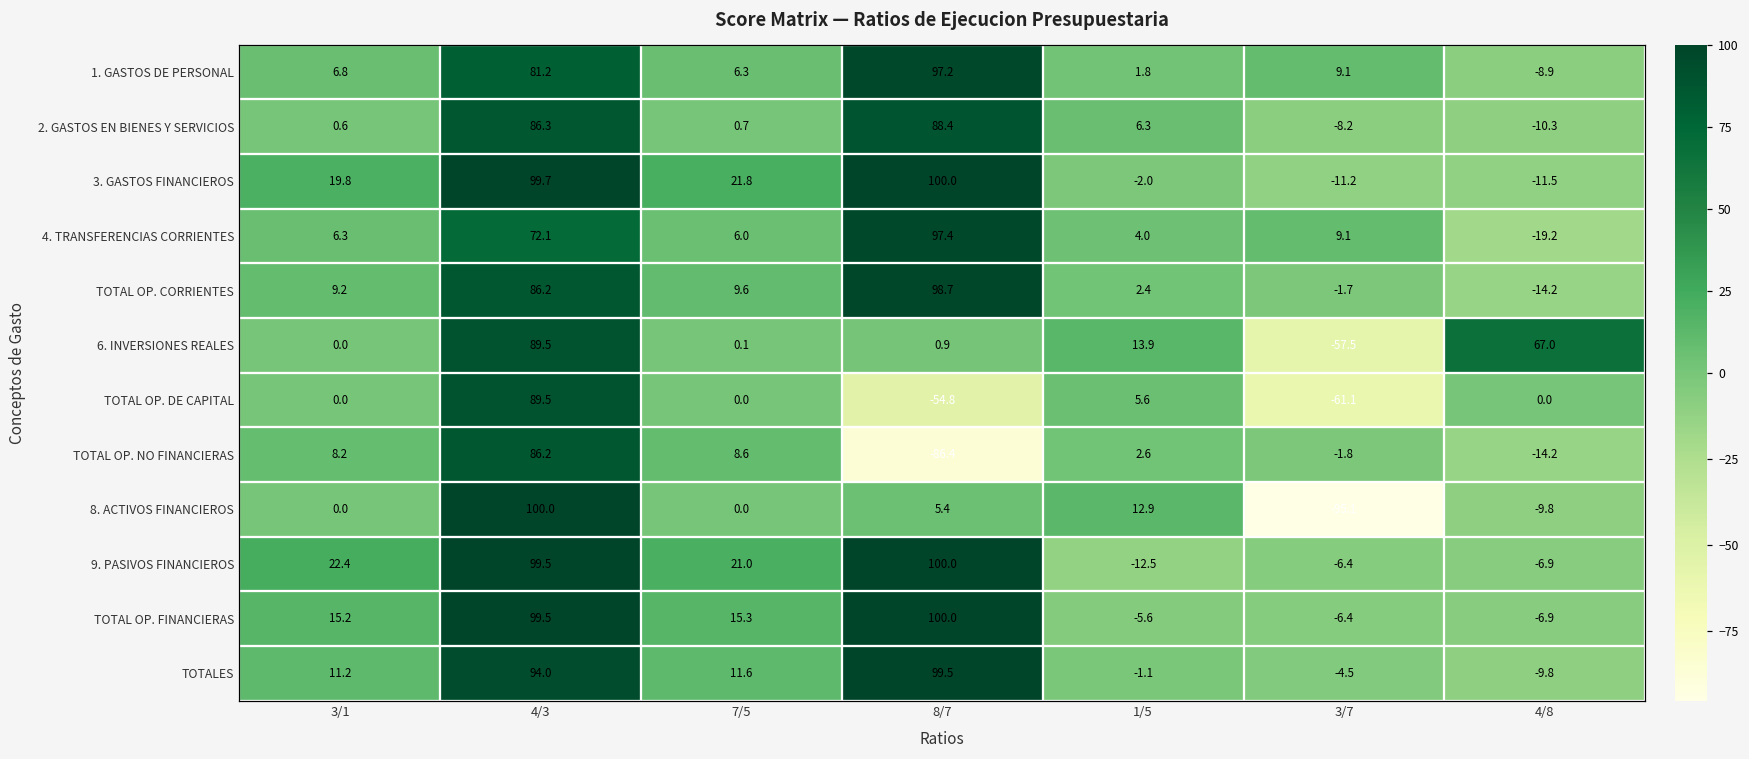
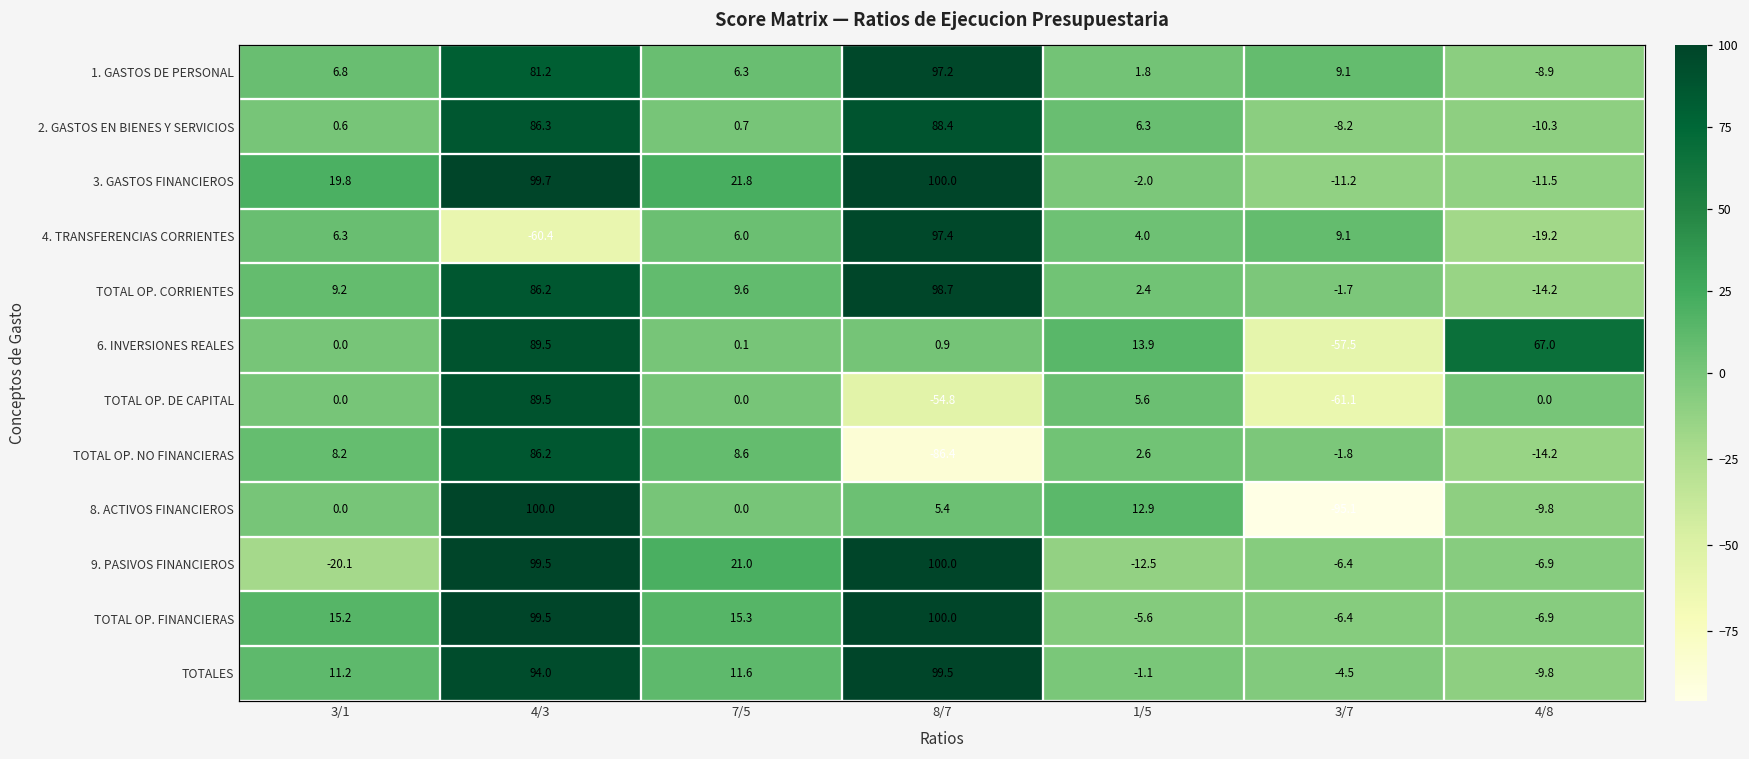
  {
    "1. GASTOS DE PERSONAL": {
      "3/1": 6.8,
      "4/3": 81.2,
      "7/5": 6.3,
      "8/7": 97.2,
      "1/5": 1.8,
      "3/7": 9.1,
      "4/8": -8.9
    },
    "2. GASTOS EN BIENES Y SERVICIOS": {
      "3/1": 0.6,
      "4/3": 86.3,
      "7/5": 0.7,
      "8/7": 88.4,
      "1/5": 6.3,
      "3/7": -8.2,
      "4/8": -10.3
    },
    "3. GASTOS FINANCIEROS": {
      "3/1": 19.8,
      "4/3": 99.7,
      "7/5": 21.8,
      "8/7": 100.0,
      "1/5": -2.0,
      "3/7": -11.2,
      "4/8": -11.5
    },
    "4. TRANSFERENCIAS CORRIENTES": {
      "3/1": 6.3,
-     "4/3": 72.1,
+     "4/3": -60.4,
      "7/5": 6.0,
      "8/7": 97.4,
      "1/5": 4.0,
      "3/7": 9.1,
      "4/8": -19.2
    },
    "TOTAL OP. CORRIENTES": {
      "3/1": 9.2,
      "4/3": 86.2,
      "7/5": 9.6,
      "8/7": 98.7,
      "1/5": 2.4,
      "3/7": -1.7,
      "4/8": -14.2
    },
    "6. INVERSIONES REALES": {
      "3/1": 0.0,
      "4/3": 89.5,
      "7/5": 0.1,
      "8/7": 0.9,
      "1/5": 13.9,
      "3/7": -57.5,
      "4/8": 67.0
    },
    "TOTAL OP. DE CAPITAL": {
      "3/1": 0.0,
      "4/3": 89.5,
      "7/5": 0.0,
      "8/7": -54.8,
      "1/5": 5.6,
      "3/7": -61.1,
      "4/8": 0.0
    },
    "TOTAL OP. NO FINANCIERAS": {
      "3/1": 8.2,
      "4/3": 86.2,
      "7/5": 8.6,
      "1/5": 2.6,
      "3/7": -1.8,
      "4/8": -14.2
    },
    "8. ACTIVOS FINANCIEROS": {
      "3/1": 0.0,
      "4/3": 100.0,
      "7/5": 0.0,
      "8/7": 5.4,
      "1/5": 12.9,
      "4/8": -9.8
    },
    "9. PASIVOS FINANCIEROS": {
-     "3/1": 22.4,
+     "3/1": -20.1,
      "4/3": 99.5,
      "7/5": 21.0,
      "8/7": 100.0,
      "1/5": -12.5,
      "3/7": -6.4,
      "4/8": -6.9
    },
    "TOTAL OP. FINANCIERAS": {
      "3/1": 15.2,
      "4/3": 99.5,
      "7/5": 15.3,
      "8/7": 100.0,
      "1/5": -5.6,
      "3/7": -6.4,
      "4/8": -6.9
    },
    "TOTALES": {
      "3/1": 11.2,
      "4/3": 94.0,
      "7/5": 11.6,
      "8/7": 99.5,
      "1/5": -1.1,
      "3/7": -4.5,
      "4/8": -9.8
    }
  }
